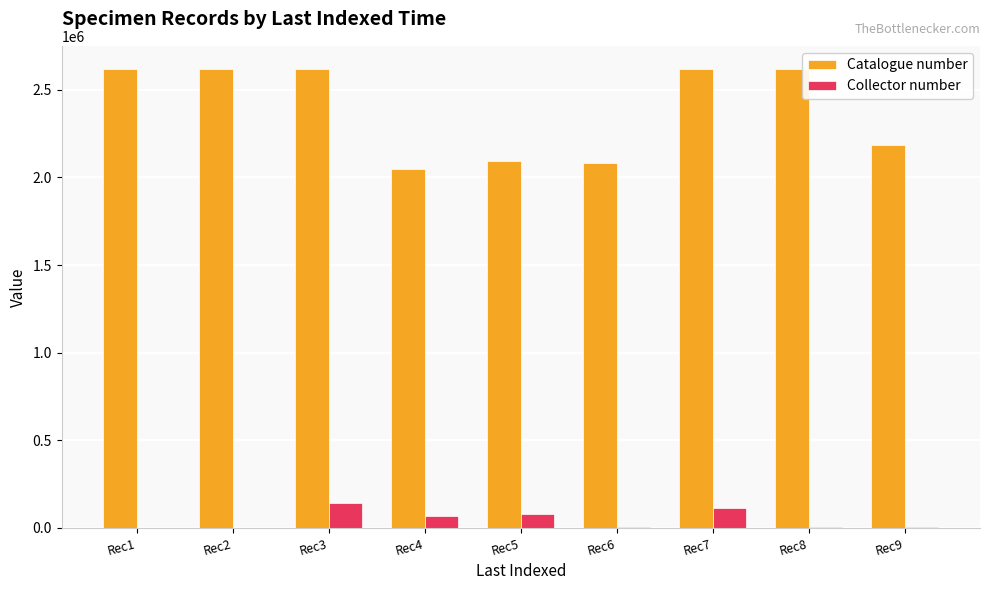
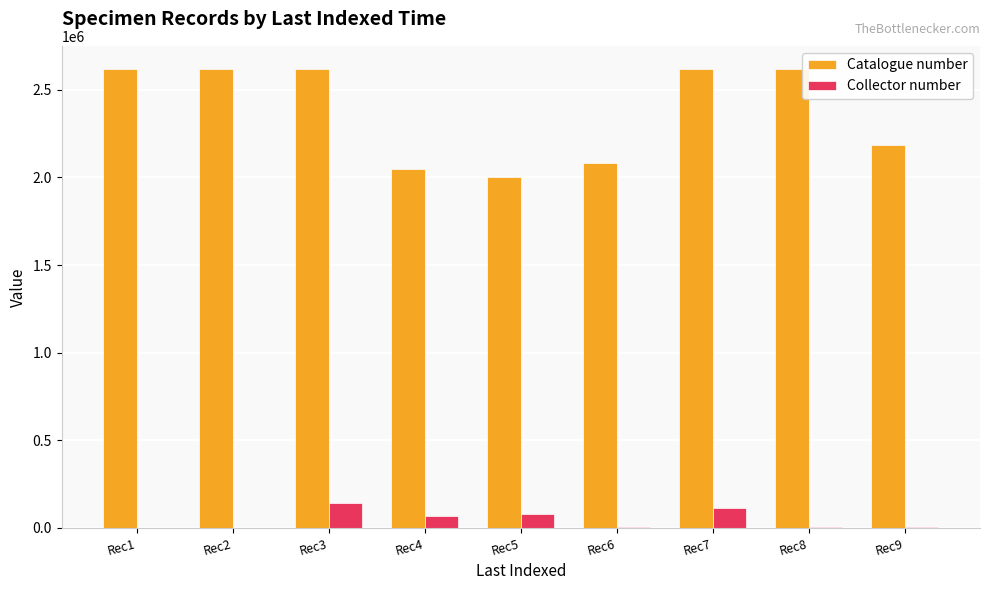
  {
    "Catalogue number": {
      "Rec1": 2620000,
      "Rec2": 2620000,
      "Rec3": 2620000,
      "Rec4": 2050000,
-     "Rec5": 2090000,
+     "Rec5": 2000000,
      "Rec6": 2080000,
      "Rec7": 2620000,
      "Rec8": 2620000,
      "Rec9": 2190000
    },
    "Collector number": {
      "Rec1": 0,
      "Rec2": 0,
      "Rec3": 140000,
      "Rec4": 70000,
      "Rec5": 80000,
      "Rec7": 110000
    }
  }
